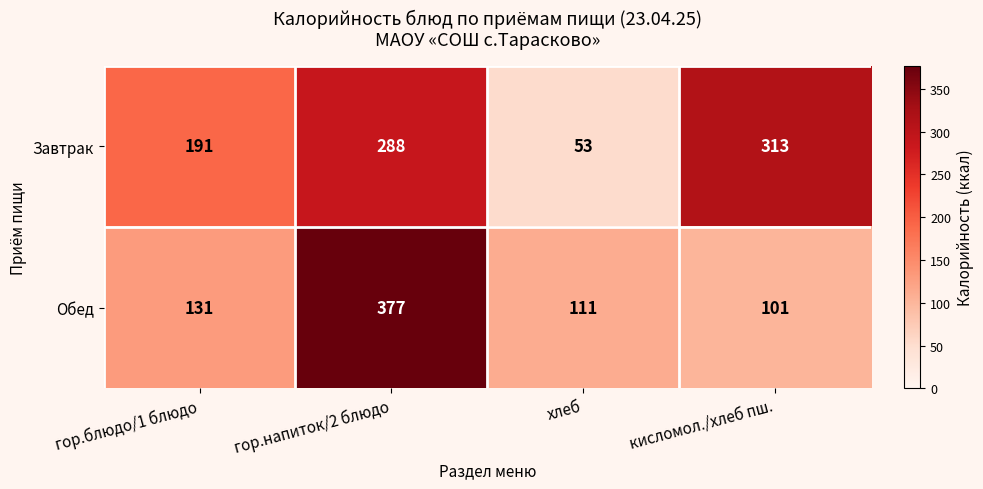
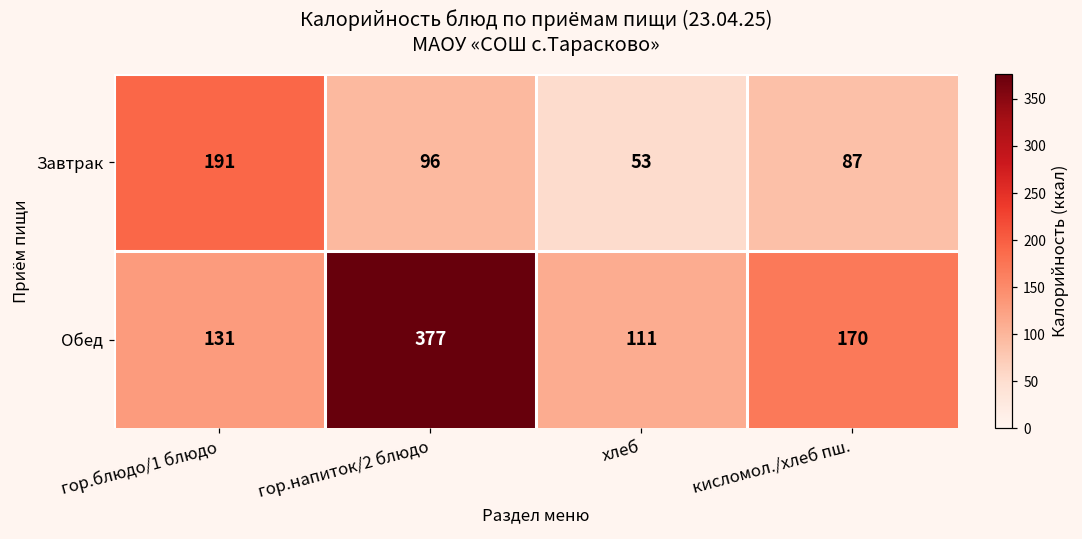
  {
    "Завтрак": {
      "гор.блюдо/1 блюдо": 191,
-     "гор.напиток/2 блюдо": 288,
+     "гор.напиток/2 блюдо": 96,
      "хлеб": 53,
-     "кисломол./хлеб пш.": 313
+     "кисломол./хлеб пш.": 87
    },
    "Обед": {
      "гор.блюдо/1 блюдо": 131,
      "гор.напиток/2 блюдо": 377,
      "хлеб": 111,
-     "кисломол./хлеб пш.": 101
+     "кисломол./хлеб пш.": 170
    }
  }
